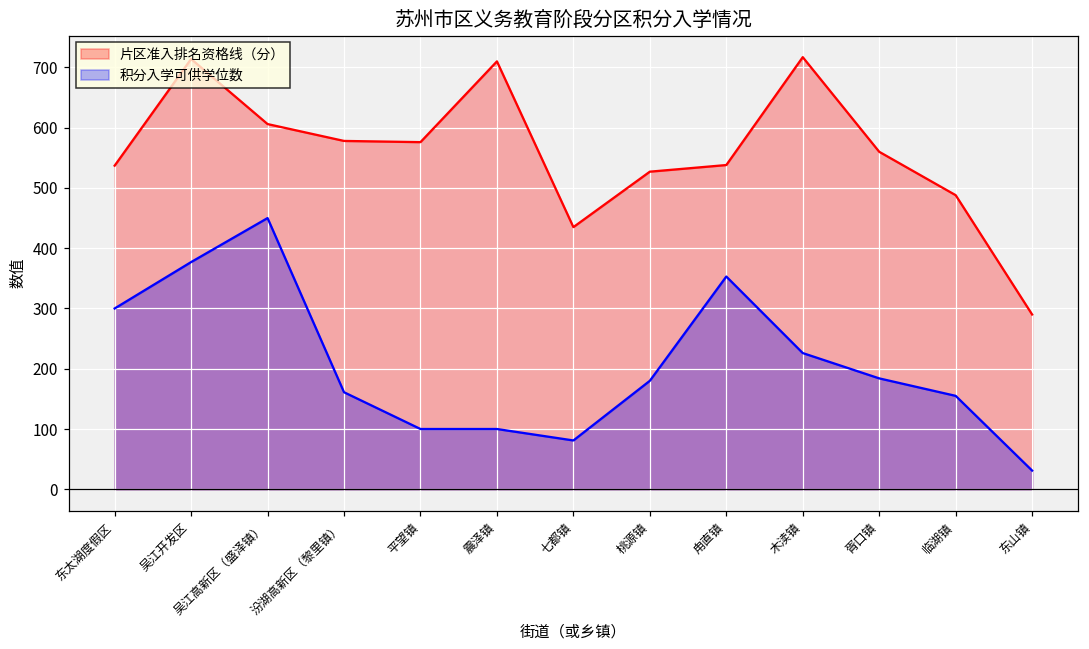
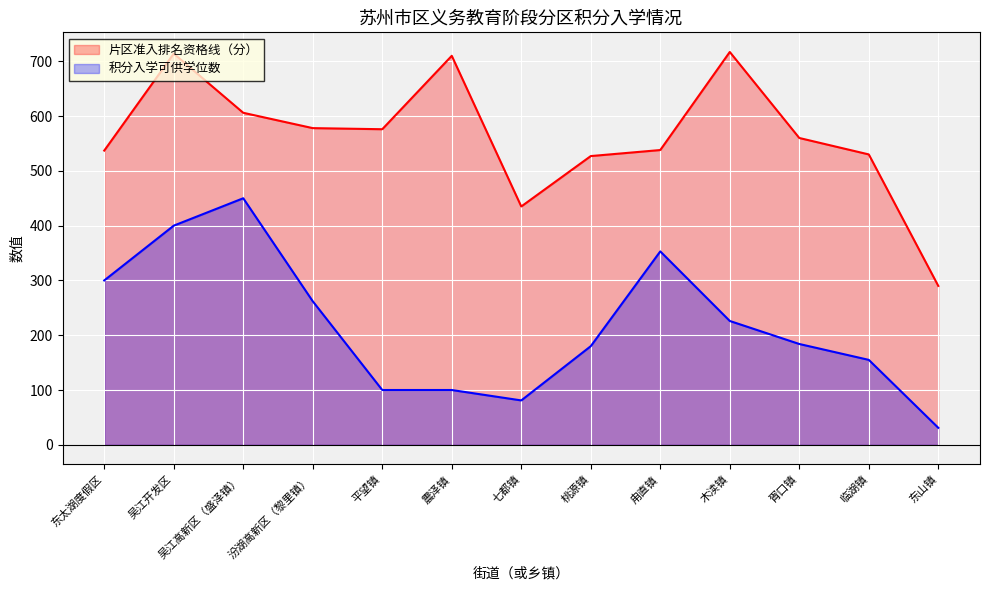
  {
    "片区准入排名资格线（分）": {
      "东太湖度假区": 540,
      "吴江高新区（盛泽镇）": 610,
      "汾湖高新区（黎里镇）": 580,
      "平望镇": 580,
      "震泽镇": 710,
      "七都镇": 440,
      "桃源镇": 530,
      "甪直镇": 540,
      "木渎镇": 720,
      "胥口镇": 560,
-     "临湖镇": 490,
+     "临湖镇": 530,
      "东山镇": 290
    },
    "积分入学可供学位数": {
      "东太湖度假区": 300,
-     "吴江开发区": 380,
+     "吴江开发区": 400,
      "吴江高新区（盛泽镇）": 450,
-     "汾湖高新区（黎里镇）": 160,
+     "汾湖高新区（黎里镇）": 260,
      "平望镇": 100,
      "震泽镇": 100,
      "七都镇": 80,
      "桃源镇": 180,
      "甪直镇": 350,
      "木渎镇": 230,
      "胥口镇": 180,
      "临湖镇": 160,
      "东山镇": 30
    }
  }
